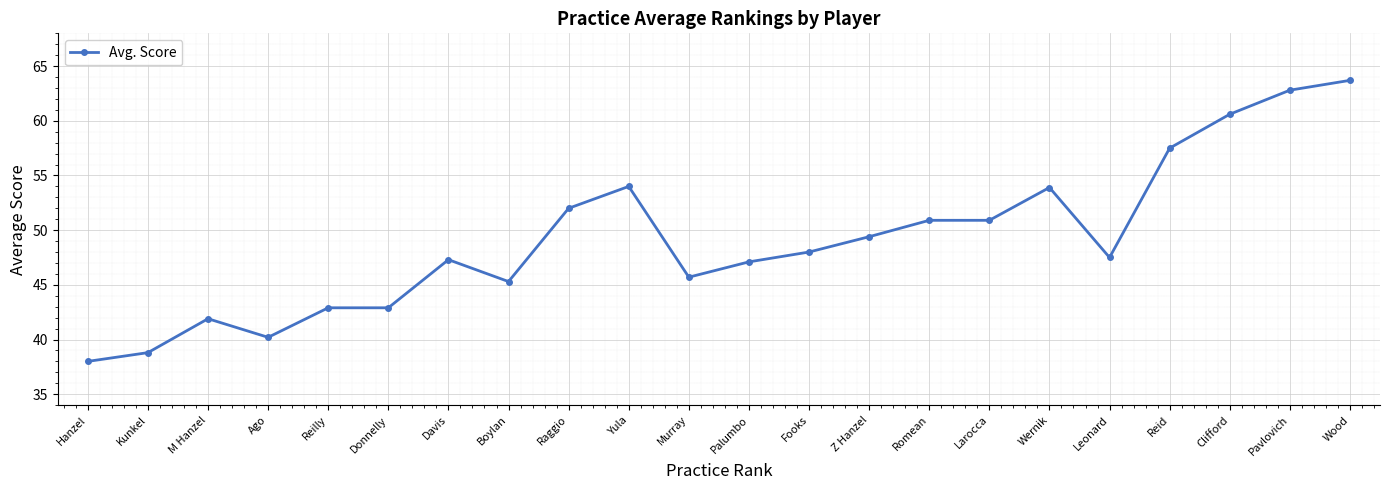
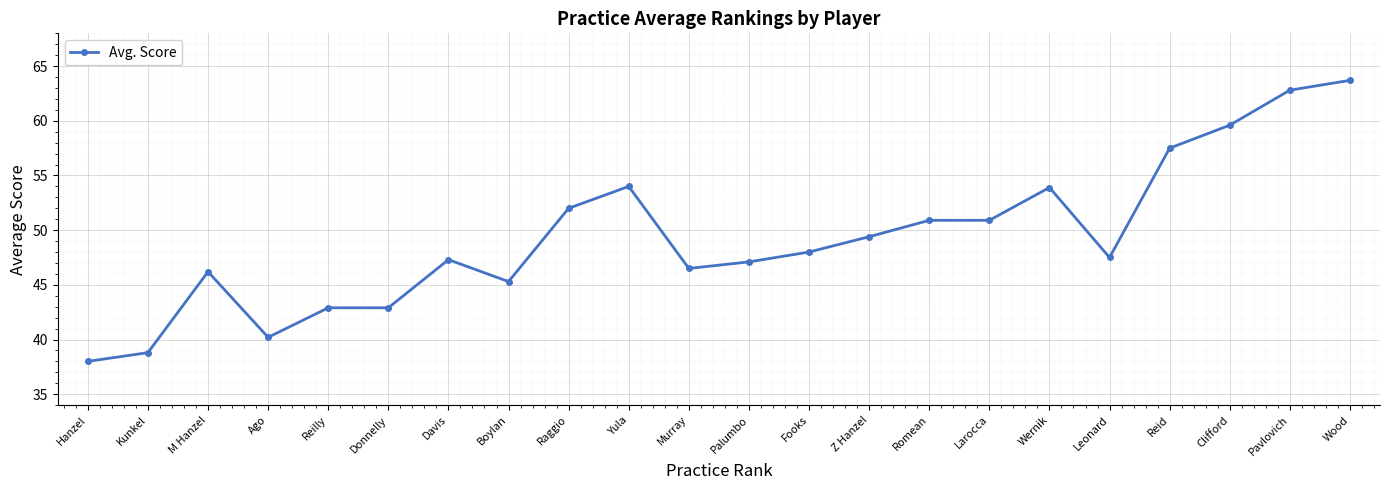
  {
    "Hanzel": 38.0,
    "Kunkel": 38.8,
-   "M Hanzel": 41.9,
+   "M Hanzel": 46.2,
    "Ago": 40.2,
    "Reilly": 42.9,
    "Donnelly": 42.9,
    "Davis": 47.3,
    "Boylan": 45.3,
    "Raggio": 52.0,
    "Yula": 54.0,
-   "Murray": 45.7,
+   "Murray": 46.5,
    "Palumbo": 47.1,
    "Fooks": 48.0,
    "Z Hanzel": 49.4,
    "Romean": 50.9,
    "Larocca": 50.9,
    "Wernik": 53.9,
    "Leonard": 47.5,
    "Reid": 57.5,
-   "Clifford": 60.6,
+   "Clifford": 59.6,
    "Pavlovich": 62.8,
    "Wood": 63.7
  }
